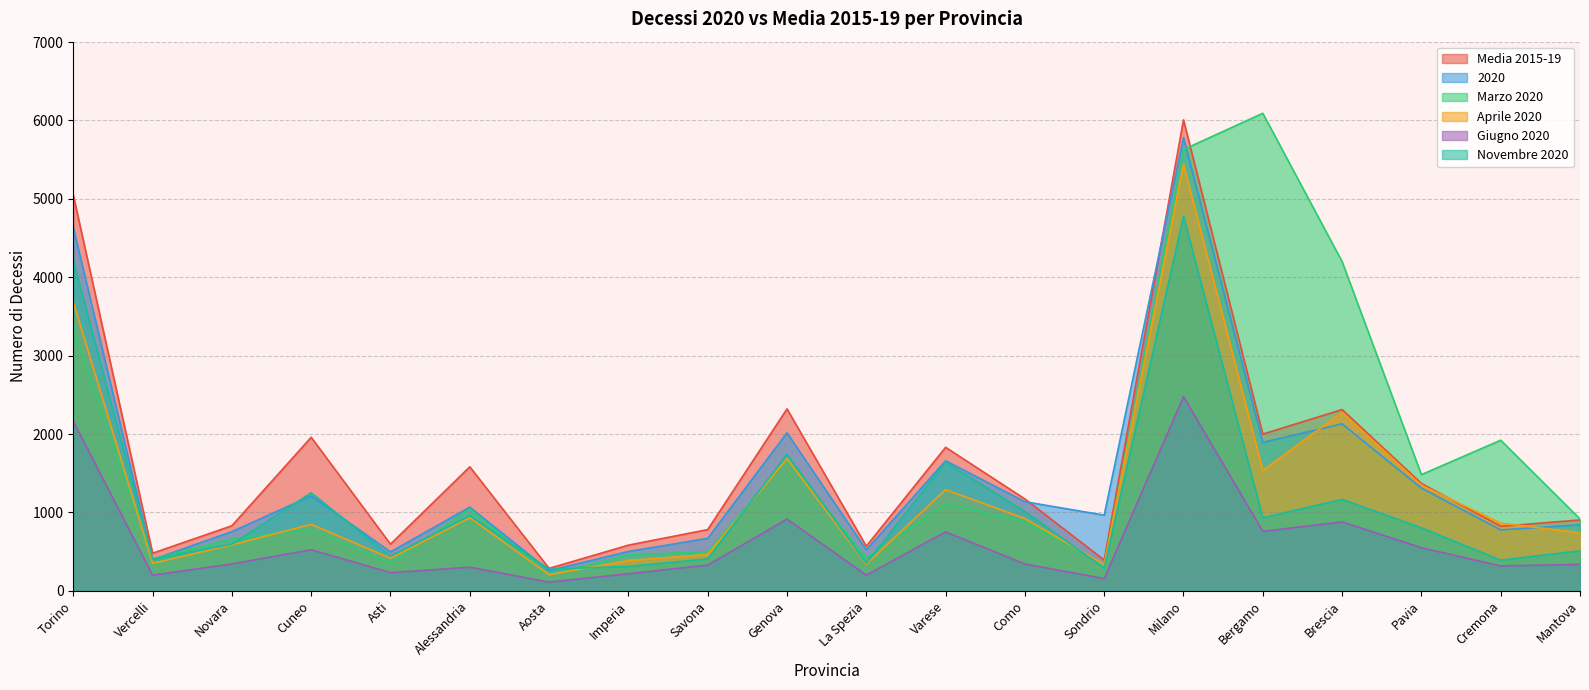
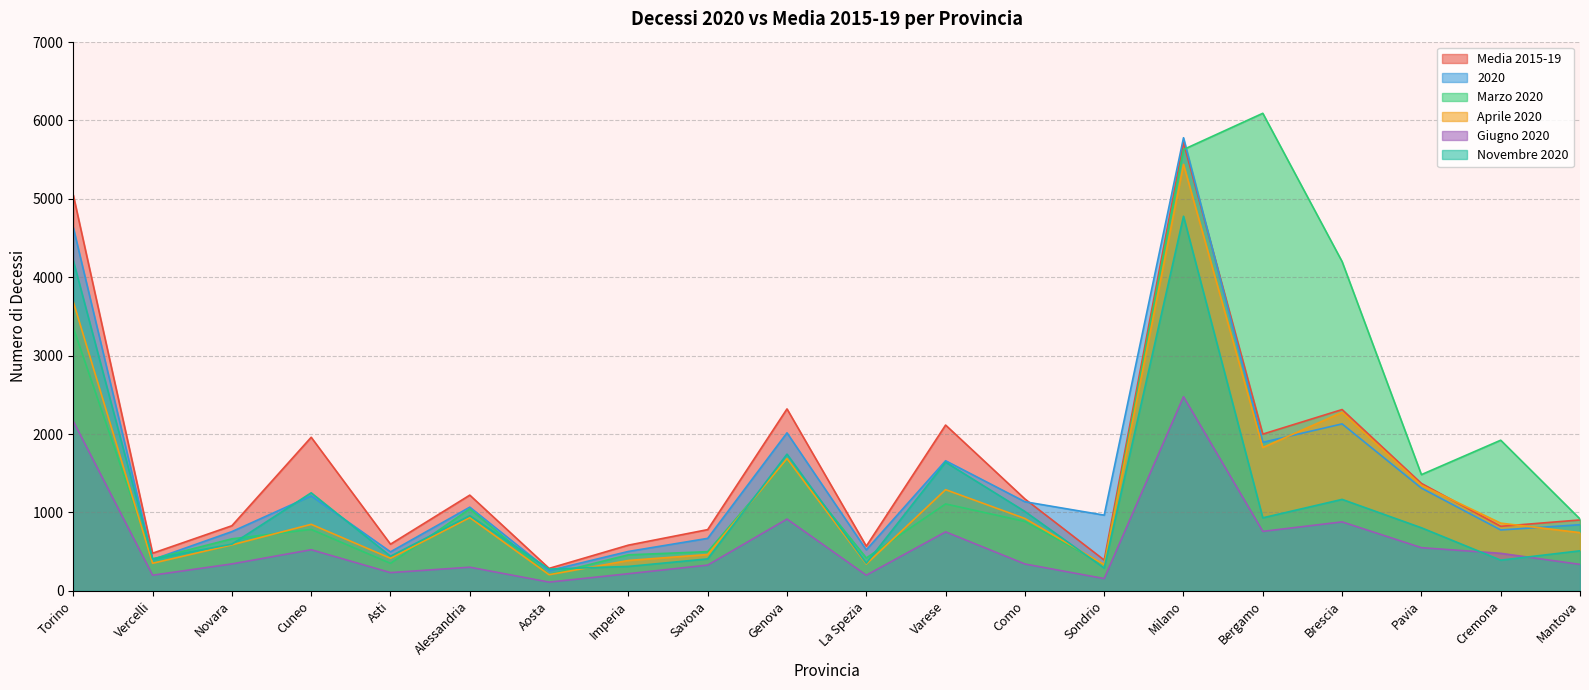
  {
    "Media 2015-19": {
      "Torino": 5000,
      "Vercelli": 500,
      "Novara": 800,
      "Cuneo": 2000,
      "Asti": 600,
-     "Alessandria": 1600,
+     "Alessandria": 1200,
      "Imperia": 600,
      "Savona": 800,
      "Genova": 2300,
      "La Spezia": 600,
-     "Varese": 1800,
+     "Varese": 2100,
      "Como": 1200,
      "Sondrio": 400,
-     "Milano": 6000,
+     "Milano": 5700,
      "Bergamo": 2000,
      "Brescia": 2300,
      "Cremona": 800
    },
    "2020": {
      "Torino": 4600,
      "Novara": 800,
      "Cuneo": 1200,
      "Asti": 500,
      "Imperia": 500,
      "Savona": 700,
      "Genova": 2000,
      "La Spezia": 500,
      "Como": 1100,
      "Sondrio": 1000,
      "Milano": 5800,
      "Bergamo": 1900,
      "Brescia": 2100,
      "Pavia": 1300,
      "Cremona": 800,
      "Mantova": 800
    },
    "Aprile 2020": {
      "Torino": 3700,
      "Vercelli": 400,
      "Cuneo": 800,
      "Imperia": 400,
      "Savona": 500,
      "Varese": 1300,
      "Como": 900,
      "Milano": 5400,
-     "Bergamo": 1500,
+     "Bergamo": 1800,
      "Brescia": 2300,
      "Cremona": 900,
      "Mantova": 700
    },
    "Giugno 2020": {
      "Torino": 2200,
      "Vercelli": 200,
      "Novara": 300,
      "Cuneo": 500,
      "Asti": 200,
      "Alessandria": 300,
      "Aosta": 100,
      "Imperia": 200,
      "Savona": 300,
      "Genova": 900,
      "La Spezia": 200,
      "Varese": 800,
      "Como": 300,
      "Sondrio": 200,
      "Milano": 2500,
      "Bergamo": 800,
      "Brescia": 900,
      "Pavia": 600,
-     "Cremona": 300,
+     "Cremona": 500,
      "Mantova": 300
    }
  }
